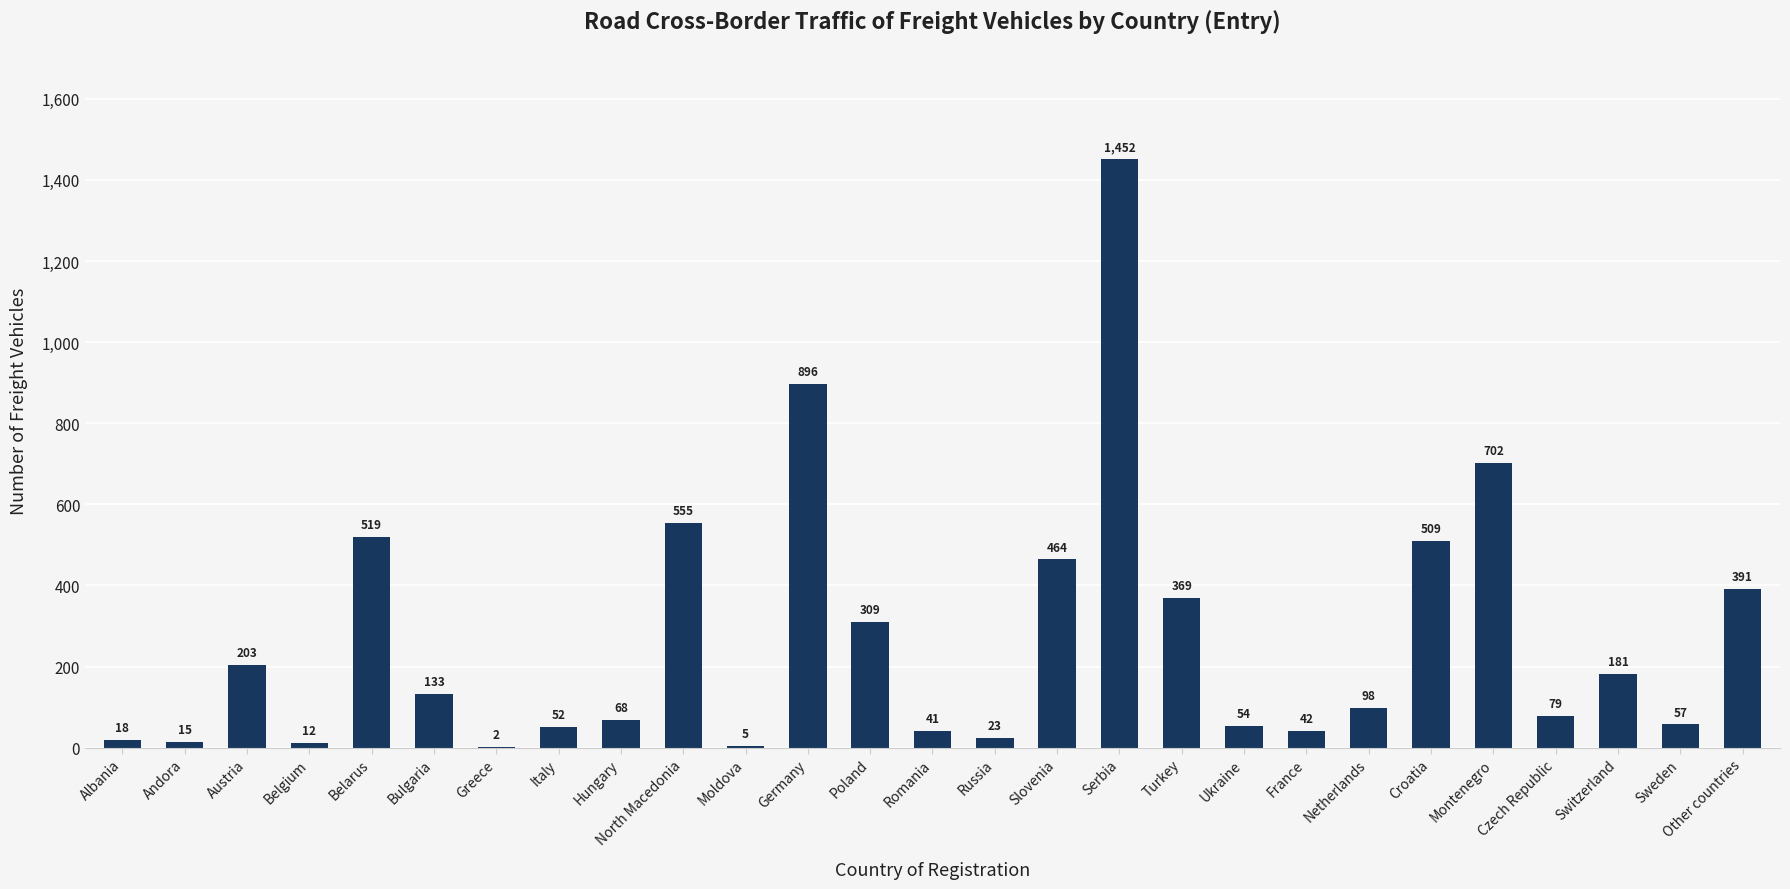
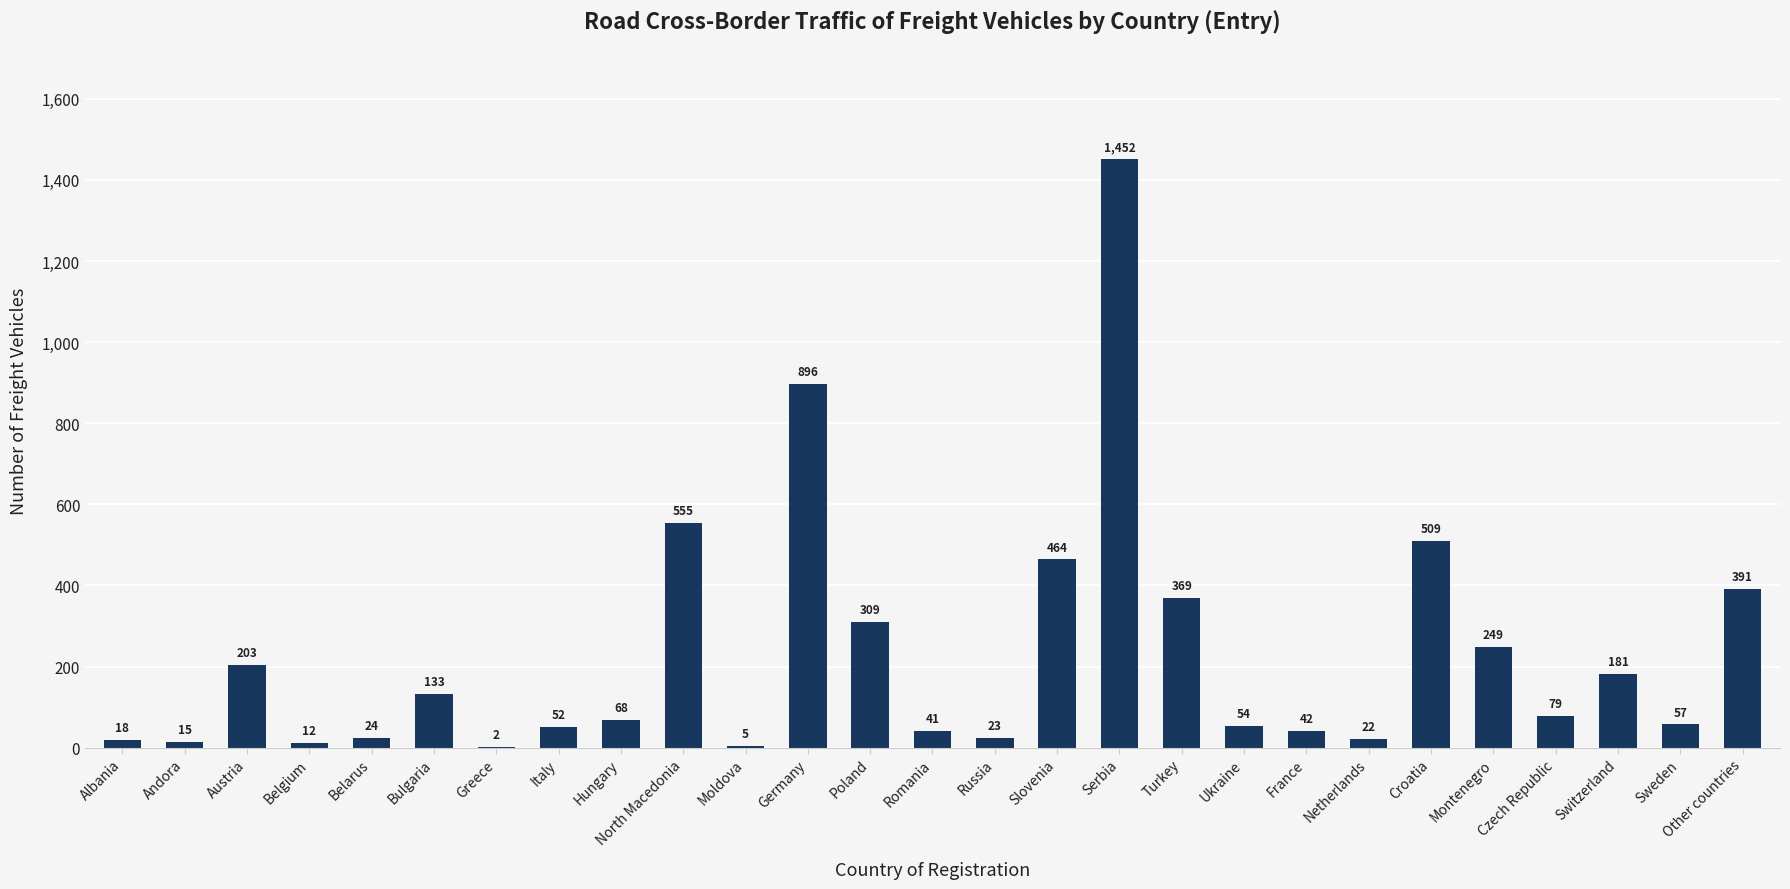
  {
    "Albania": "18",
    "Andora": "15",
    "Austria": "203",
    "Belgium": "12",
-   "Belarus": "519",
+   "Belarus": "24",
    "Bulgaria": "133",
    "Greece": "2",
    "Italy": "52",
    "Hungary": "68",
    "North Macedonia": "555",
    "Moldova": "5",
    "Germany": "896",
    "Poland": "309",
    "Romania": "41",
    "Russia": "23",
    "Slovenia": "464",
    "Serbia": "1,452",
    "Turkey": "369",
    "Ukraine": "54",
    "France": "42",
-   "Netherlands": "98",
+   "Netherlands": "22",
    "Croatia": "509",
-   "Montenegro": "702",
+   "Montenegro": "249",
    "Czech Republic": "79",
    "Switzerland": "181",
    "Sweden": "57",
    "Other countries": "391"
  }
